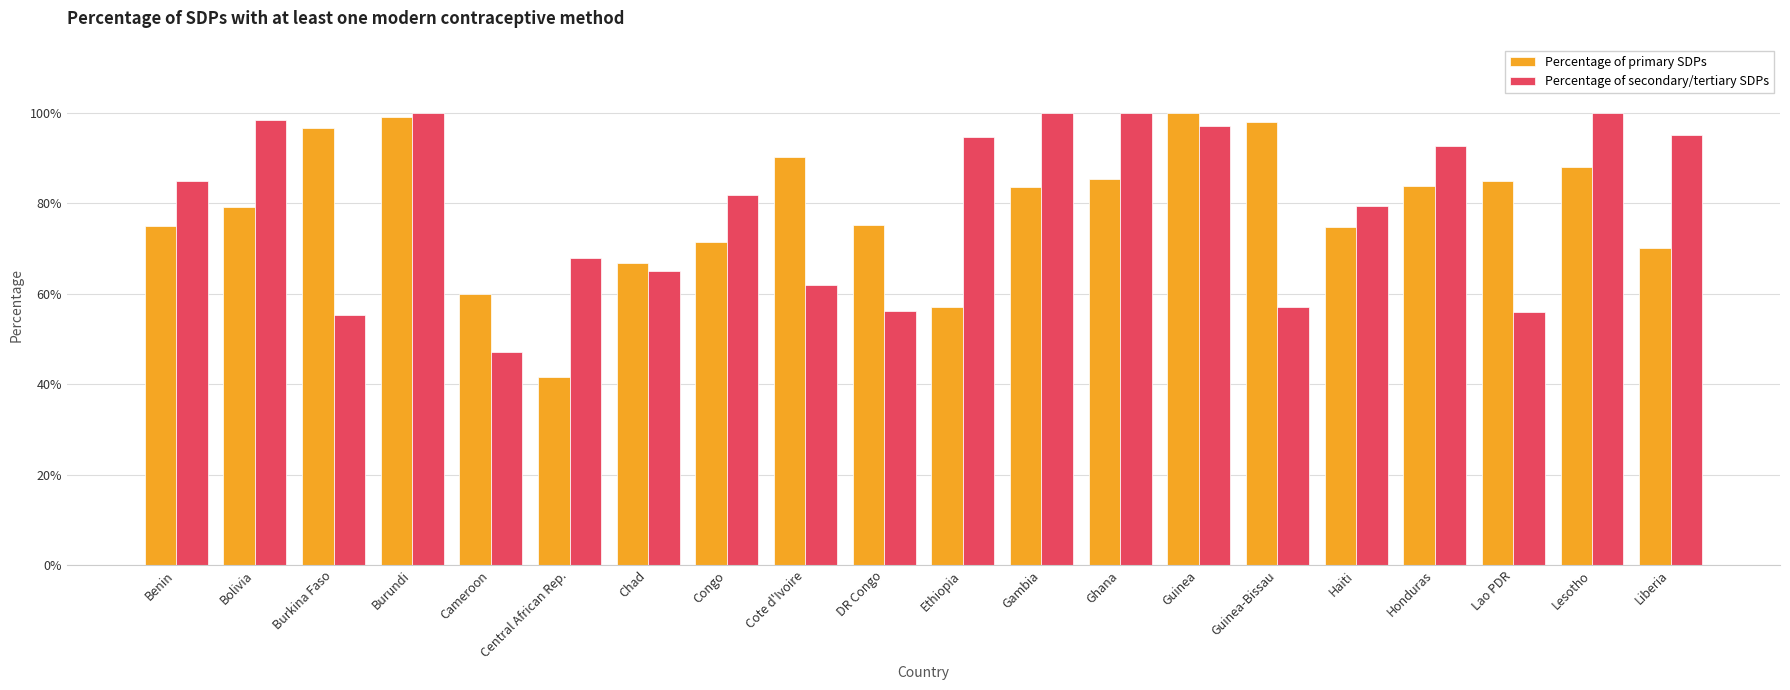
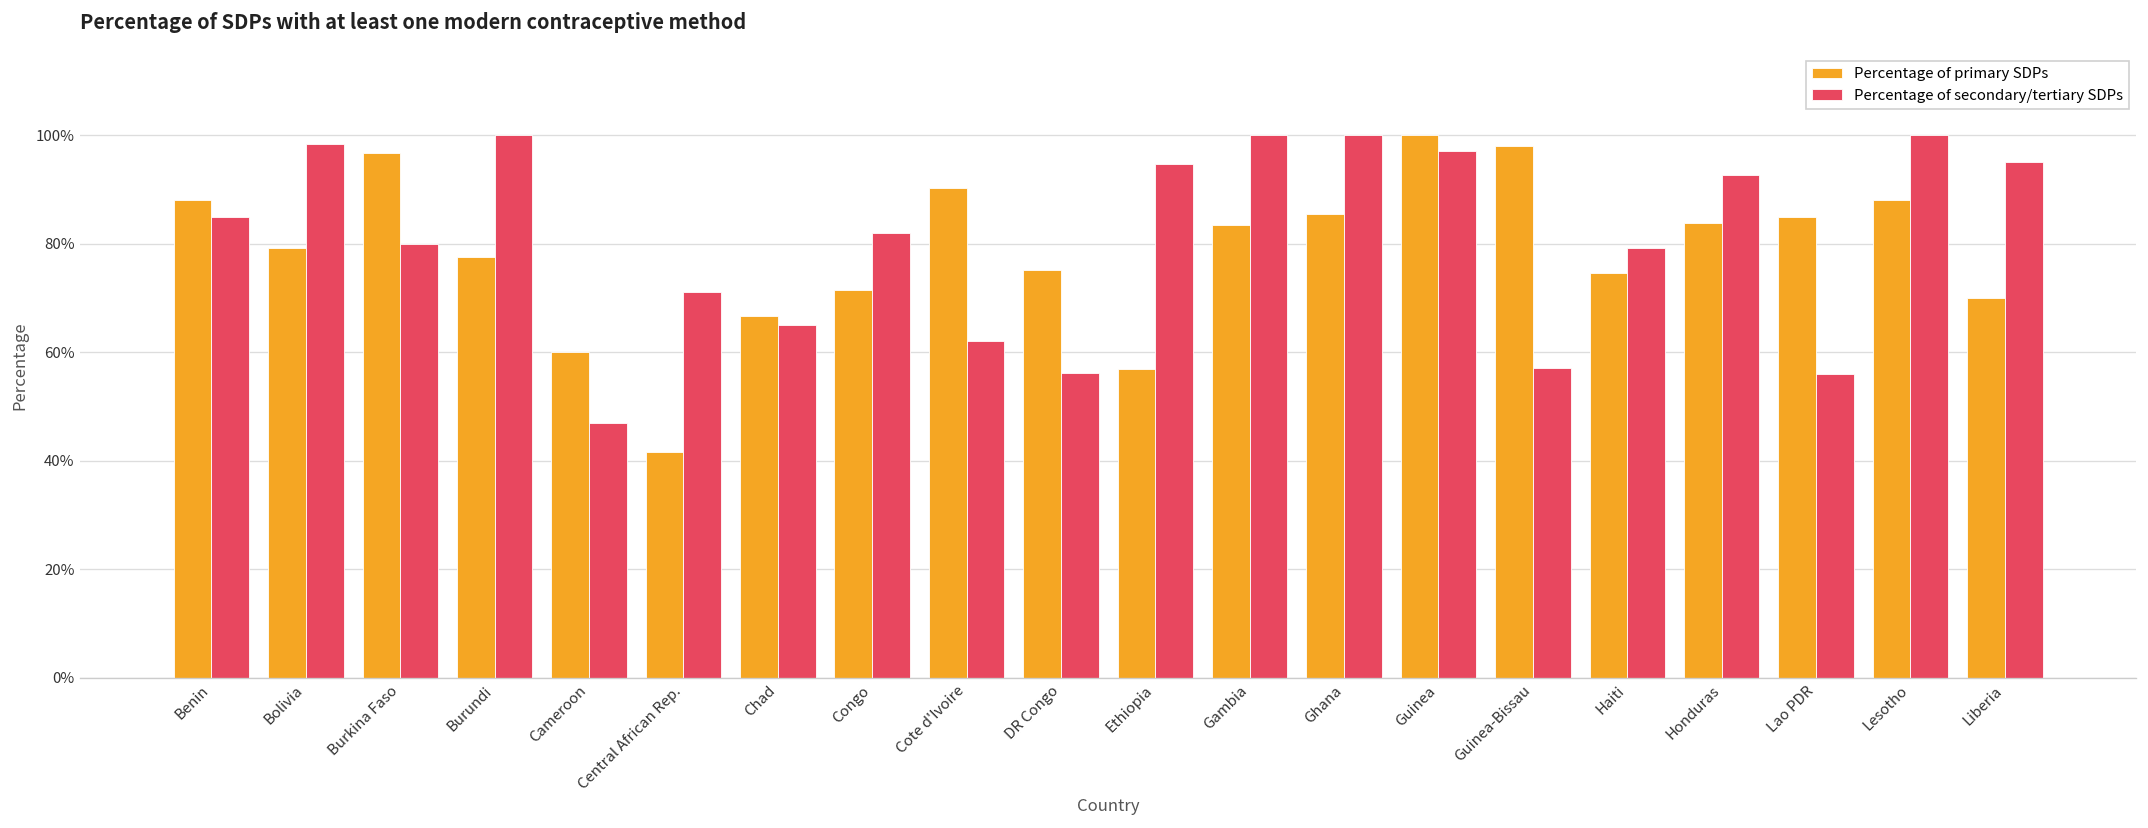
  {
    "Percentage of primary SDPs": {
-     "Benin": "75%",
+     "Benin": "88%",
      "Bolivia": "79%",
      "Burkina Faso": "97%",
-     "Burundi": "99%",
+     "Burundi": "78%",
      "Cameroon": "60%",
      "Central African Rep.": "42%",
      "Chad": "67%",
      "Congo": "72%",
      "Cote d'Ivoire": "90%",
      "DR Congo": "75%",
      "Ethiopia": "57%",
      "Gambia": "84%",
      "Ghana": "85%",
      "Guinea": "100%",
      "Guinea-Bissau": "98%",
      "Haiti": "75%",
      "Honduras": "84%",
      "Lao PDR": "85%",
      "Lesotho": "88%",
      "Liberia": "70%"
    },
    "Percentage of secondary/tertiary SDPs": {
      "Benin": "85%",
      "Bolivia": "98%",
-     "Burkina Faso": "55%",
+     "Burkina Faso": "80%",
      "Burundi": "100%",
      "Cameroon": "47%",
-     "Central African Rep.": "68%",
+     "Central African Rep.": "71%",
      "Chad": "65%",
      "Congo": "82%",
      "Cote d'Ivoire": "62%",
      "DR Congo": "56%",
      "Ethiopia": "95%",
      "Gambia": "100%",
      "Ghana": "100%",
      "Guinea": "97%",
      "Guinea-Bissau": "57%",
      "Haiti": "79%",
      "Honduras": "93%",
      "Lao PDR": "56%",
      "Lesotho": "100%",
      "Liberia": "95%"
    }
  }
